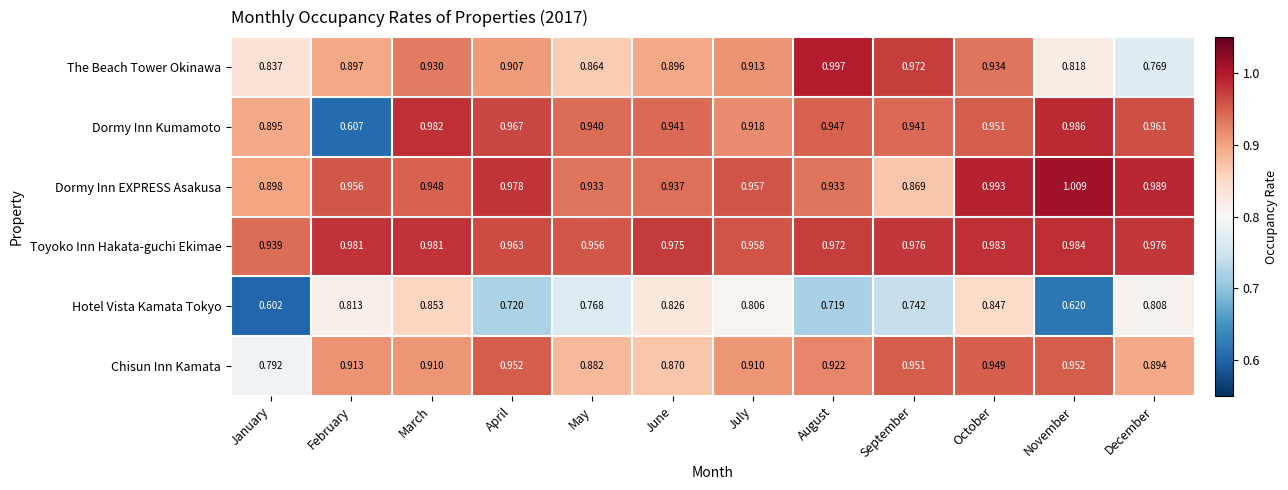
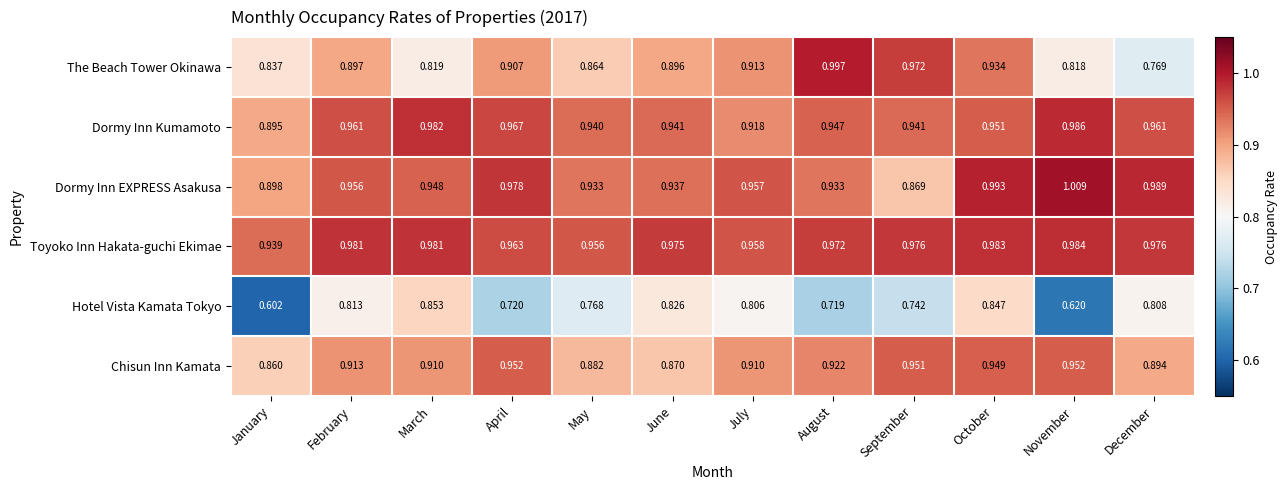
  {
    "The Beach Tower Okinawa": {
      "January": 0.837,
      "February": 0.897,
-     "March": 0.930,
+     "March": 0.819,
      "April": 0.907,
      "May": 0.864,
      "June": 0.896,
      "July": 0.913,
      "August": 0.997,
      "September": 0.972,
      "October": 0.934,
      "November": 0.818,
      "December": 0.769
    },
    "Dormy Inn Kumamoto": {
      "January": 0.895,
-     "February": 0.607,
+     "February": 0.961,
      "March": 0.982,
      "April": 0.967,
      "May": 0.940,
      "June": 0.941,
      "July": 0.918,
      "August": 0.947,
      "September": 0.941,
      "October": 0.951,
      "November": 0.986,
      "December": 0.961
    },
    "Dormy Inn EXPRESS Asakusa": {
      "January": 0.898,
      "February": 0.956,
      "March": 0.948,
      "April": 0.978,
      "May": 0.933,
      "June": 0.937,
      "July": 0.957,
      "August": 0.933,
      "September": 0.869,
      "October": 0.993,
      "November": 1.009,
      "December": 0.989
    },
    "Toyoko Inn Hakata-guchi Ekimae": {
      "January": 0.939,
      "February": 0.981,
      "March": 0.981,
      "April": 0.963,
      "May": 0.956,
      "June": 0.975,
      "July": 0.958,
      "August": 0.972,
      "September": 0.976,
      "October": 0.983,
      "November": 0.984,
      "December": 0.976
    },
    "Hotel Vista Kamata Tokyo": {
      "January": 0.602,
      "February": 0.813,
      "March": 0.853,
      "April": 0.720,
      "May": 0.768,
      "June": 0.826,
      "July": 0.806,
      "August": 0.719,
      "September": 0.742,
      "October": 0.847,
      "November": 0.620,
      "December": 0.808
    },
    "Chisun Inn Kamata": {
-     "January": 0.792,
+     "January": 0.860,
      "February": 0.913,
      "March": 0.910,
      "April": 0.952,
      "May": 0.882,
      "June": 0.870,
      "July": 0.910,
      "August": 0.922,
      "September": 0.951,
      "October": 0.949,
      "November": 0.952,
      "December": 0.894
    }
  }
